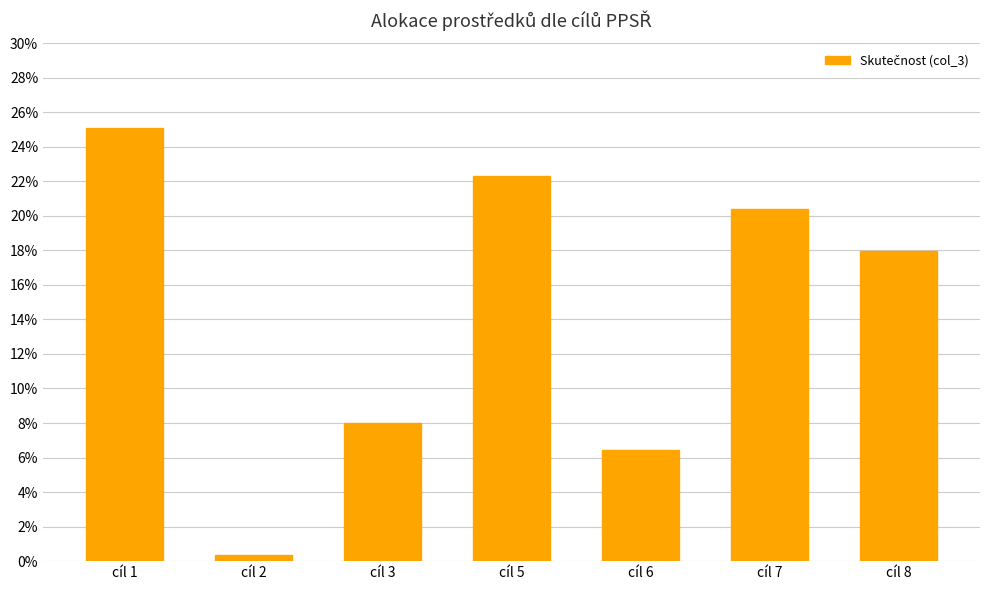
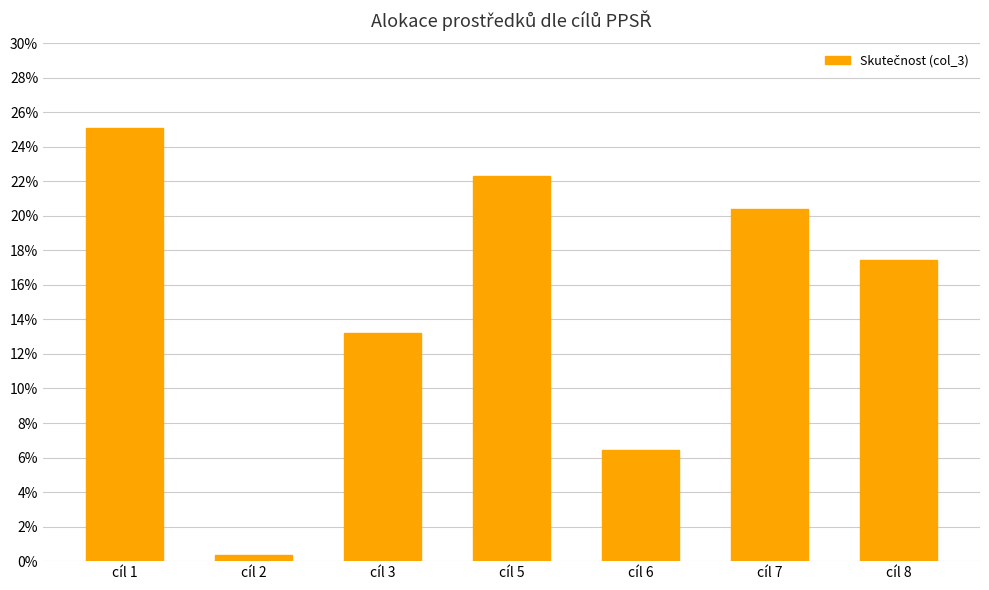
  {
    "cíl 1": "25.1%",
    "cíl 2": "0.4%",
-   "cíl 3": "8.0%",
+   "cíl 3": "13.2%",
    "cíl 5": "22.3%",
    "cíl 6": "6.5%",
    "cíl 7": "20.4%",
-   "cíl 8": "18.0%"
+   "cíl 8": "17.5%"
  }
